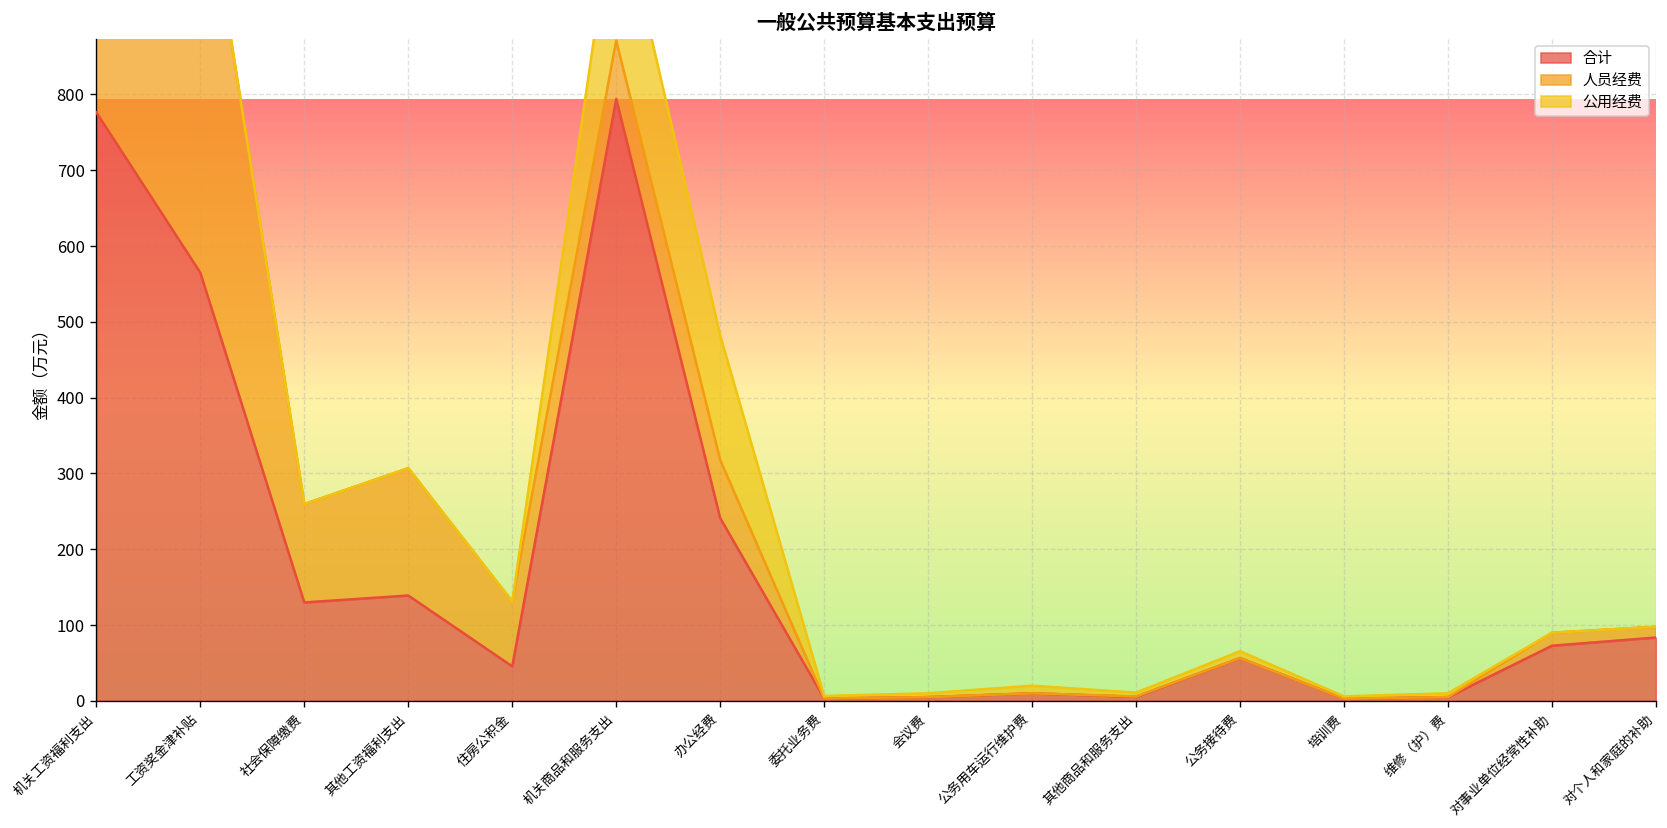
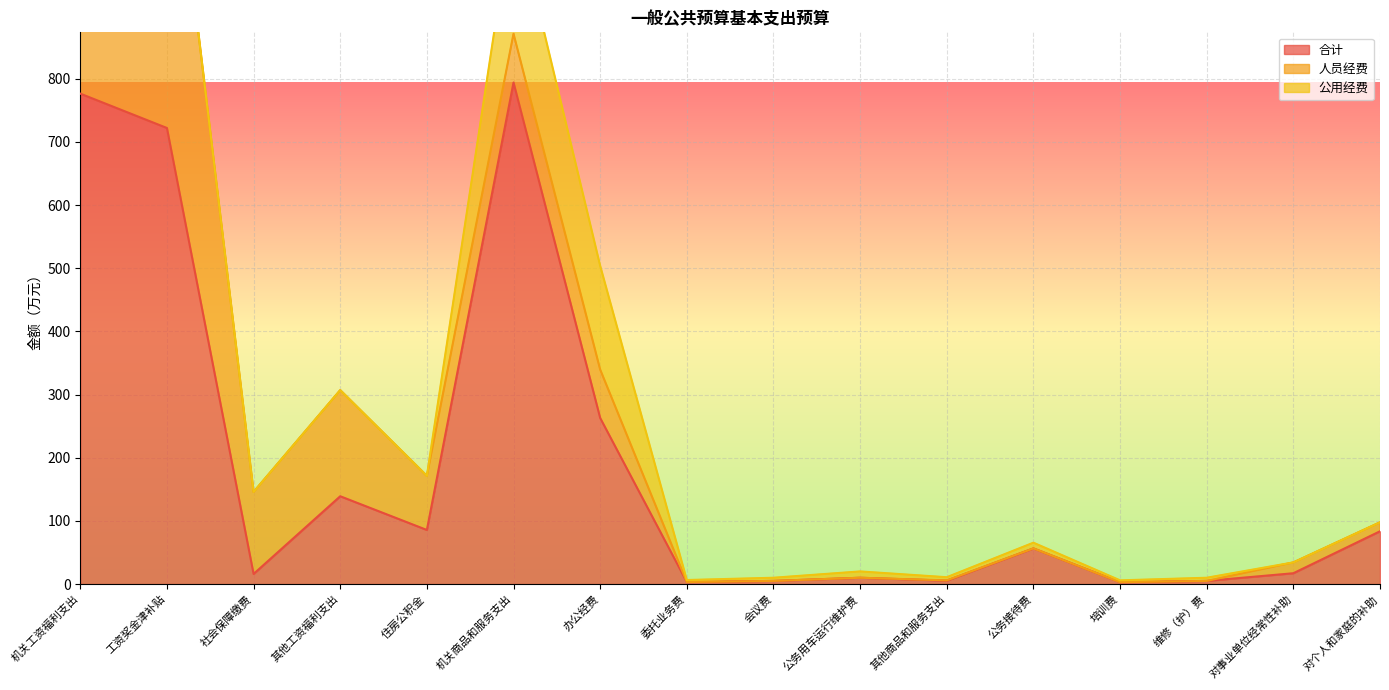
  {
    "合计": {
      "机关工资福利支出": 780,
-     "工资奖金津补贴": 560,
-     "社会保障缴费": 130,
+     "工资奖金津补贴": 720,
+     "社会保障缴费": 20,
      "其他工资福利支出": 140,
-     "住房公积金": 50,
+     "住房公积金": 90,
      "机关商品和服务支出": 790,
-     "办公经费": 240,
-     "对事业单位经常性补助": 70,
+     "办公经费": 260,
+     "对事业单位经常性补助": 20,
      "对个人和家庭的补助": 80
    }
  }
